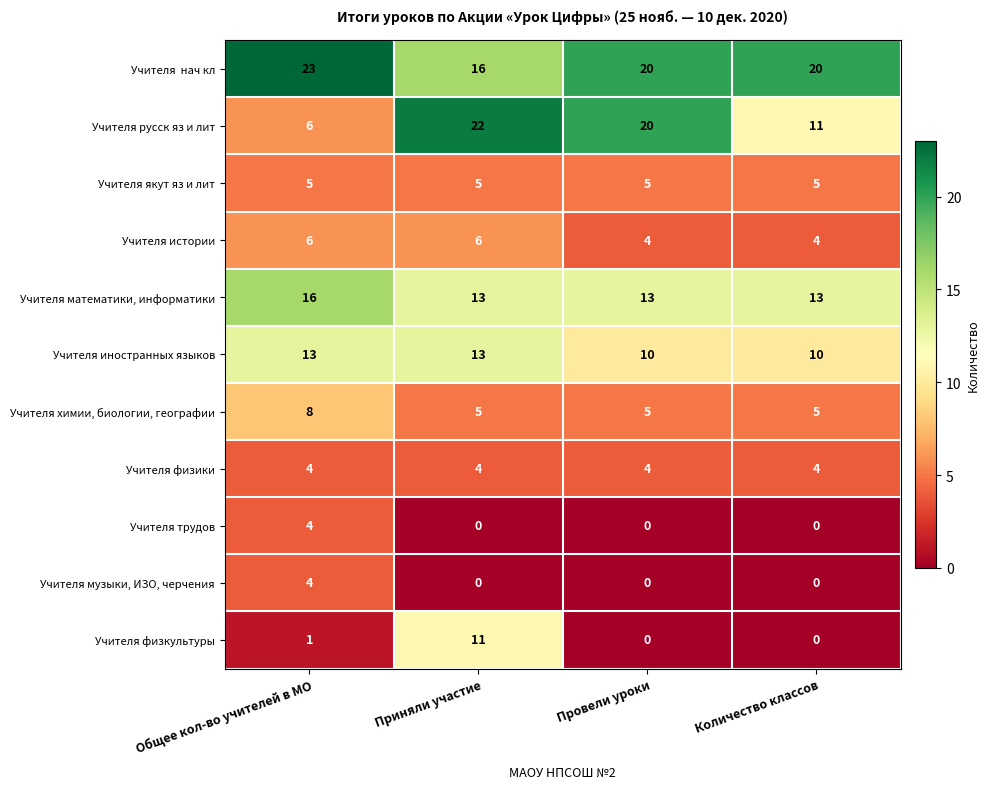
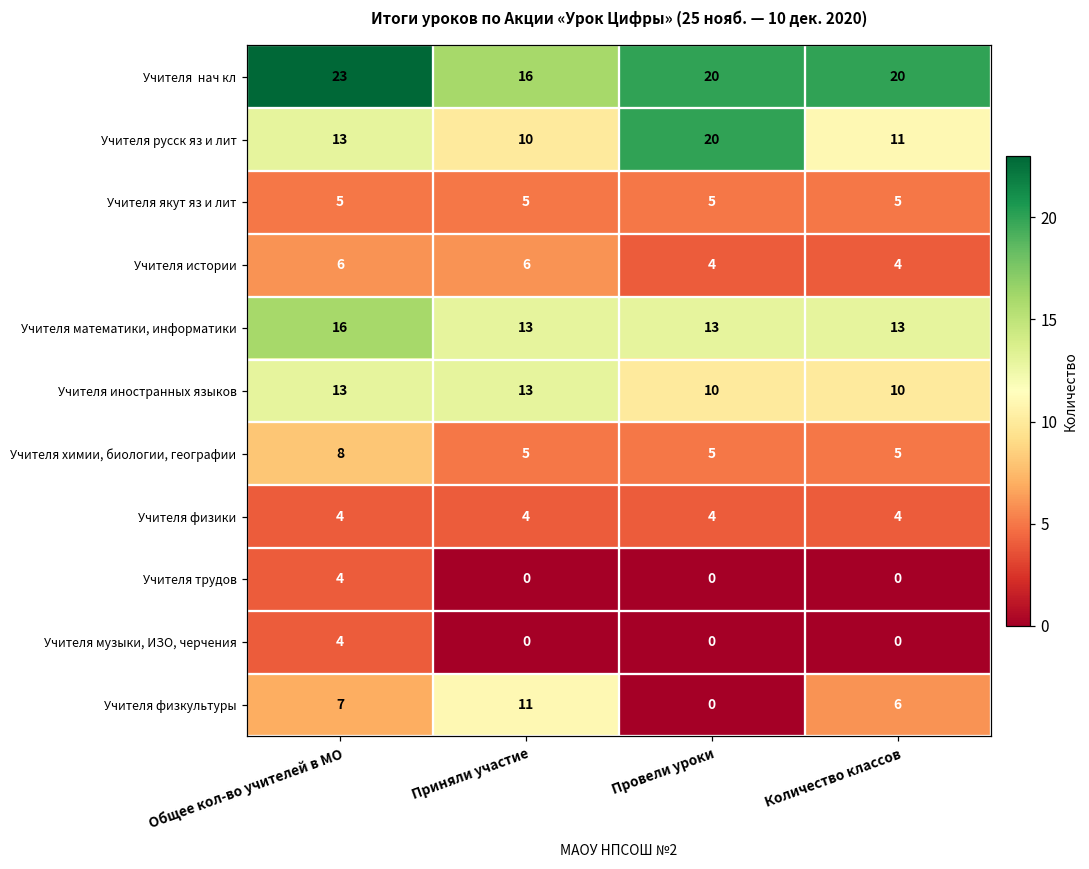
  {
    "Учителя нач кл": {
      "Общее кол-во учителей в МО": 23,
      "Приняли участие": 16,
      "Провели уроки": 20,
      "Количество классов": 20
    },
    "Учителя русск яз и лит": {
-     "Общее кол-во учителей в МО": 6,
-     "Приняли участие": 22,
+     "Общее кол-во учителей в МО": 13,
+     "Приняли участие": 10,
      "Провели уроки": 20,
      "Количество классов": 11
    },
    "Учителя якут яз и лит": {
      "Общее кол-во учителей в МО": 5,
      "Приняли участие": 5,
      "Провели уроки": 5,
      "Количество классов": 5
    },
    "Учителя истории": {
      "Общее кол-во учителей в МО": 6,
      "Приняли участие": 6,
      "Провели уроки": 4,
      "Количество классов": 4
    },
    "Учителя математики, информатики": {
      "Общее кол-во учителей в МО": 16,
      "Приняли участие": 13,
      "Провели уроки": 13,
      "Количество классов": 13
    },
    "Учителя иностранных языков": {
      "Общее кол-во учителей в МО": 13,
      "Приняли участие": 13,
      "Провели уроки": 10,
      "Количество классов": 10
    },
    "Учителя химии, биологии, географии": {
      "Общее кол-во учителей в МО": 8,
      "Приняли участие": 5,
      "Провели уроки": 5,
      "Количество классов": 5
    },
    "Учителя физики": {
      "Общее кол-во учителей в МО": 4,
      "Приняли участие": 4,
      "Провели уроки": 4,
      "Количество классов": 4
    },
    "Учителя трудов": {
      "Общее кол-во учителей в МО": 4,
      "Приняли участие": 0,
      "Провели уроки": 0,
      "Количество классов": 0
    },
    "Учителя музыки, ИЗО, черчения": {
      "Общее кол-во учителей в МО": 4,
      "Приняли участие": 0,
      "Провели уроки": 0,
      "Количество классов": 0
    },
    "Учителя физкультуры": {
-     "Общее кол-во учителей в МО": 1,
+     "Общее кол-во учителей в МО": 7,
      "Приняли участие": 11,
      "Провели уроки": 0,
-     "Количество классов": 0
+     "Количество классов": 6
    }
  }
